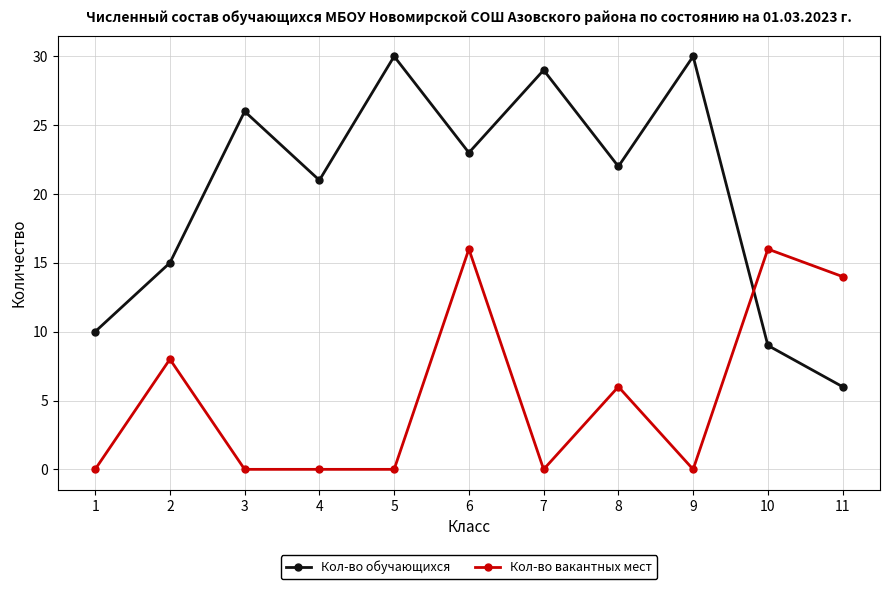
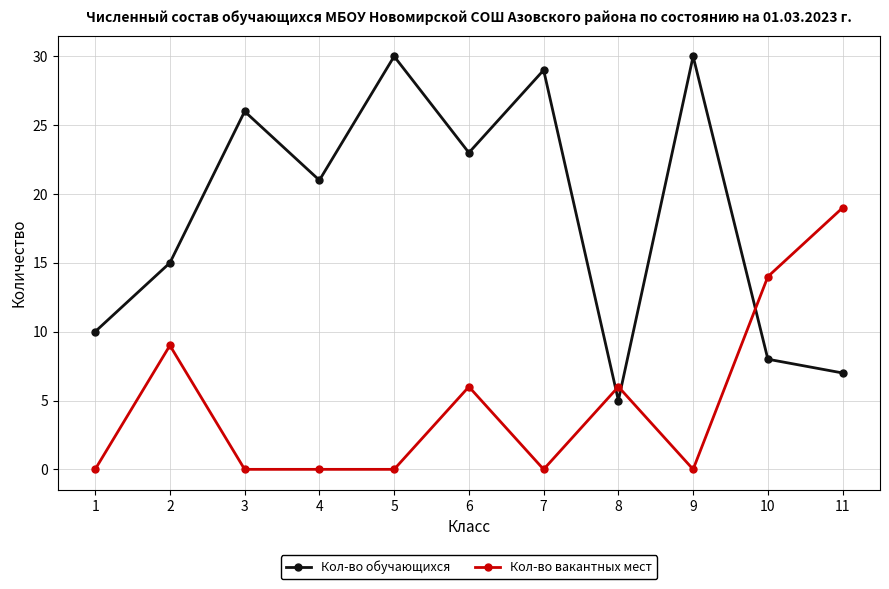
  {
    "Кол-во обучающихся": {
      "1": 10,
      "2": 15,
      "3": 26,
      "4": 21,
      "5": 30,
      "6": 23,
      "7": 29,
-     "8": 22,
+     "8": 5,
      "9": 30,
-     "10": 9,
-     "11": 6
+     "10": 8,
+     "11": 7
    },
    "Кол-во вакантных мест": {
      "1": 0,
-     "2": 8,
+     "2": 9,
      "3": 0,
      "4": 0,
      "5": 0,
-     "6": 16,
+     "6": 6,
      "7": 0,
      "8": 6,
      "9": 0,
-     "10": 16,
-     "11": 14
+     "10": 14,
+     "11": 19
    }
  }
